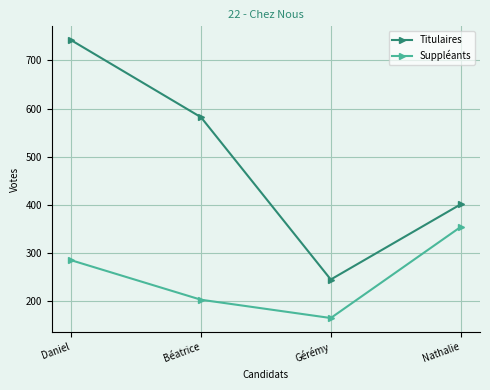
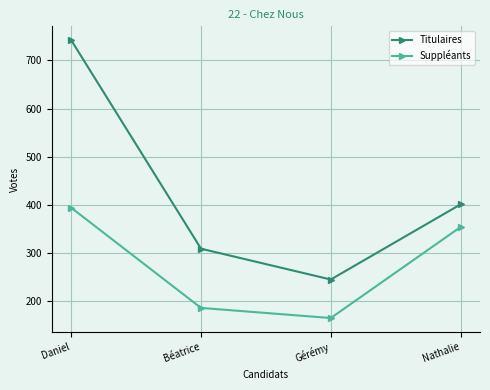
  {
    "Titulaires": {
      "Daniel": 740,
-     "Béatrice": 580,
+     "Béatrice": 310,
      "Gérémy": 250,
      "Nathalie": 400
    },
    "Suppléants": {
-     "Daniel": 290,
-     "Béatrice": 200,
+     "Daniel": 390,
+     "Béatrice": 190,
      "Gérémy": 170,
      "Nathalie": 350
    }
  }
